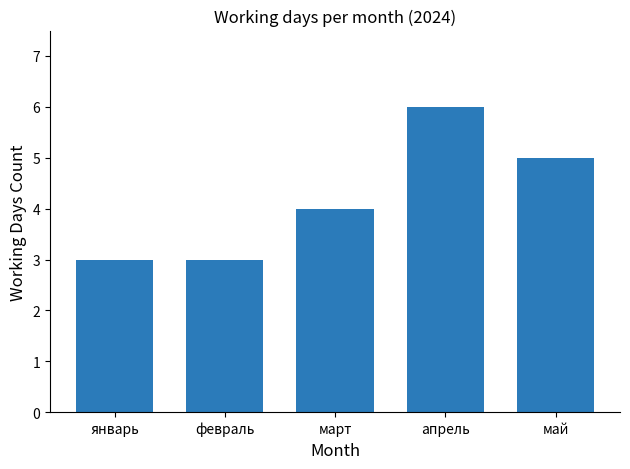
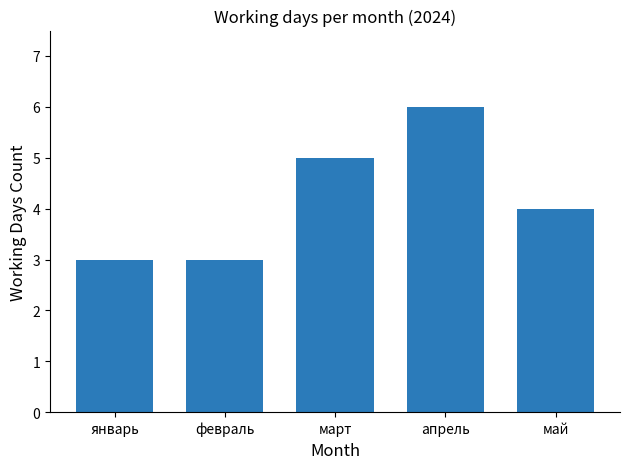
  {
    "январь": 3,
    "февраль": 3,
-   "март": 4,
+   "март": 5,
    "апрель": 6,
-   "май": 5
+   "май": 4
  }
